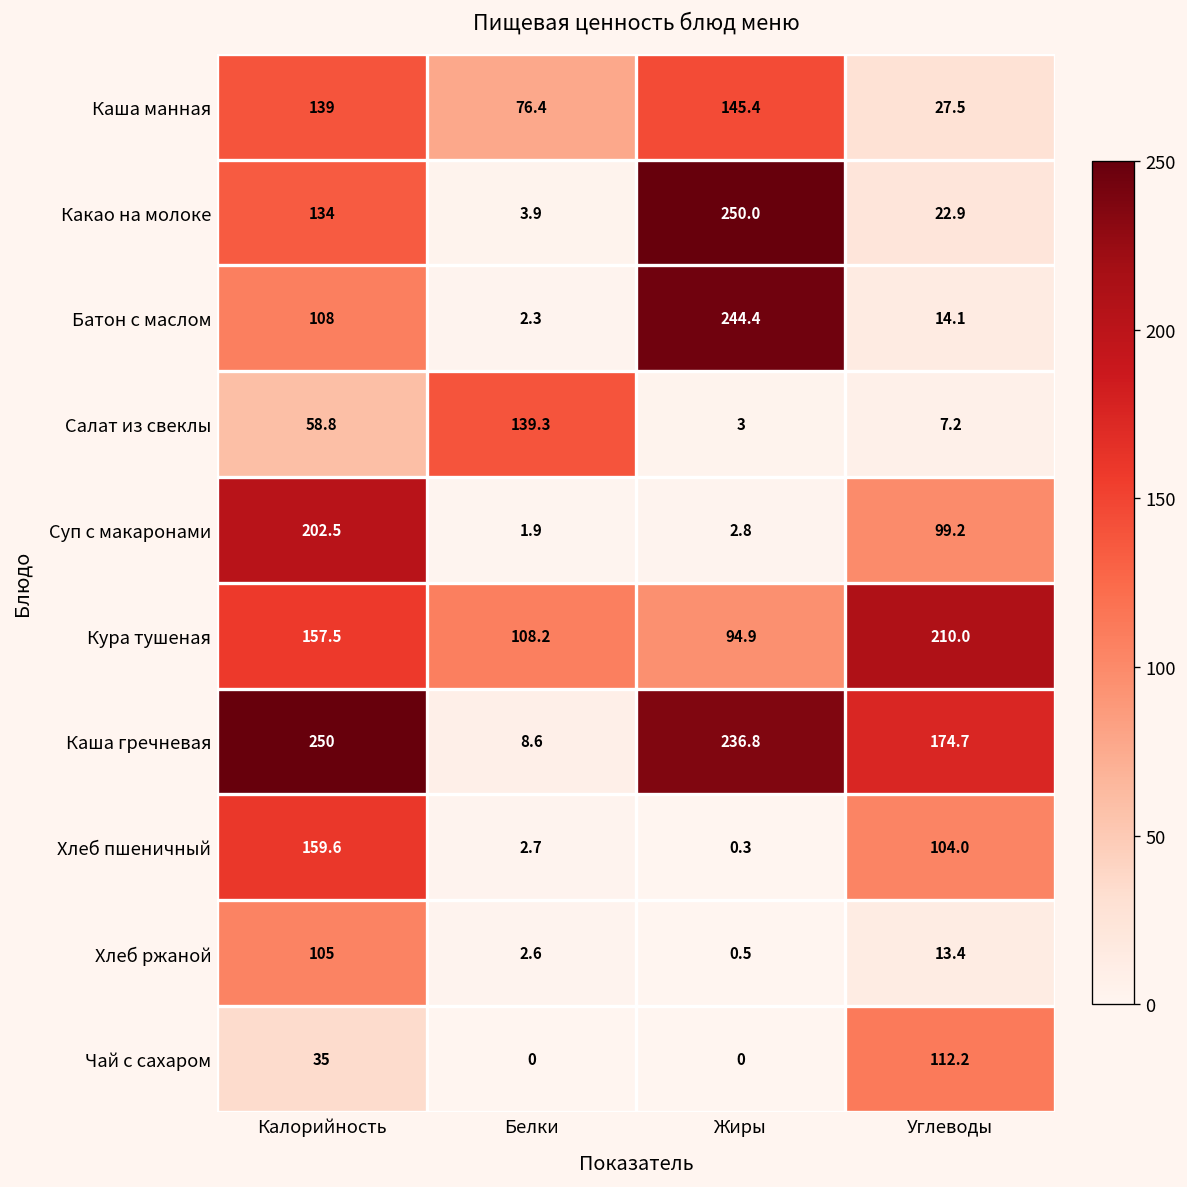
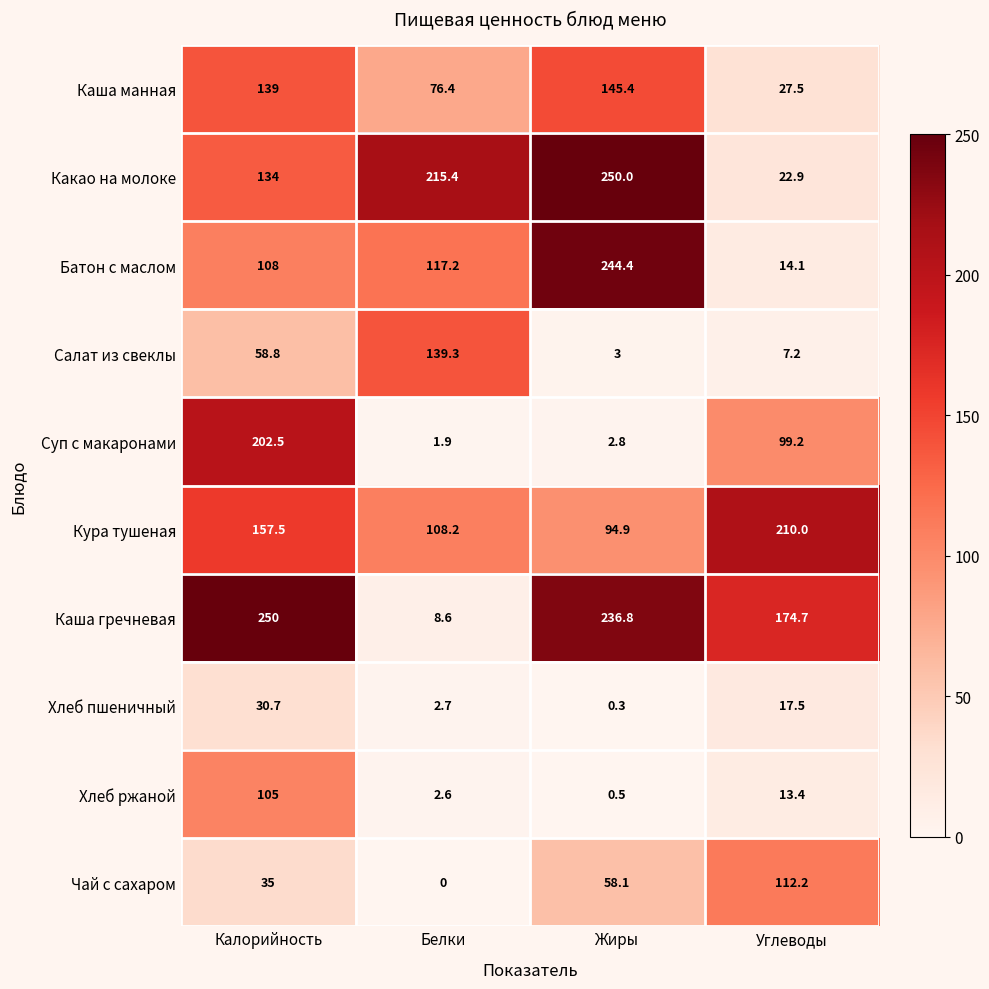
  {
    "Каша манная": {
      "Калорийность": 139,
      "Белки": 76.4,
      "Жиры": 145.4,
      "Углеводы": 27.5
    },
    "Какао на молоке": {
      "Калорийность": 134,
-     "Белки": 3.9,
+     "Белки": 215.4,
      "Жиры": 250.0,
      "Углеводы": 22.9
    },
    "Батон с маслом": {
      "Калорийность": 108,
-     "Белки": 2.3,
+     "Белки": 117.2,
      "Жиры": 244.4,
      "Углеводы": 14.1
    },
    "Салат из свеклы": {
      "Калорийность": 58.8,
      "Белки": 139.3,
      "Жиры": 3,
      "Углеводы": 7.2
    },
    "Суп с макаронами": {
      "Калорийность": 202.5,
      "Белки": 1.9,
      "Жиры": 2.8,
      "Углеводы": 99.2
    },
    "Кура тушеная": {
      "Калорийность": 157.5,
      "Белки": 108.2,
      "Жиры": 94.9,
      "Углеводы": 210.0
    },
    "Каша гречневая": {
      "Калорийность": 250,
      "Белки": 8.6,
      "Жиры": 236.8,
      "Углеводы": 174.7
    },
    "Хлеб пшеничный": {
-     "Калорийность": 159.6,
+     "Калорийность": 30.7,
      "Белки": 2.7,
      "Жиры": 0.3,
-     "Углеводы": 104.0
+     "Углеводы": 17.5
    },
    "Хлеб ржаной": {
      "Калорийность": 105,
      "Белки": 2.6,
      "Жиры": 0.5,
      "Углеводы": 13.4
    },
    "Чай с сахаром": {
      "Калорийность": 35,
      "Белки": 0,
-     "Жиры": 0,
+     "Жиры": 58.1,
      "Углеводы": 112.2
    }
  }
